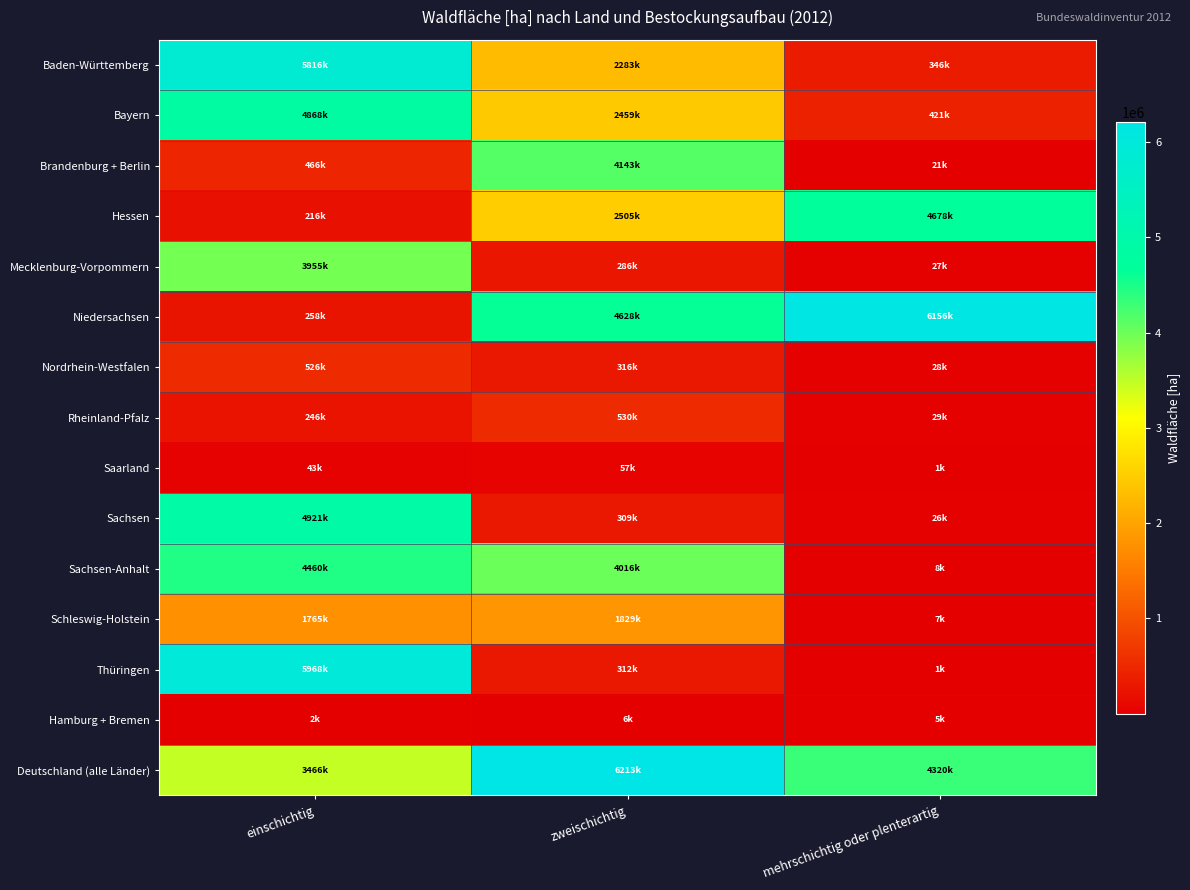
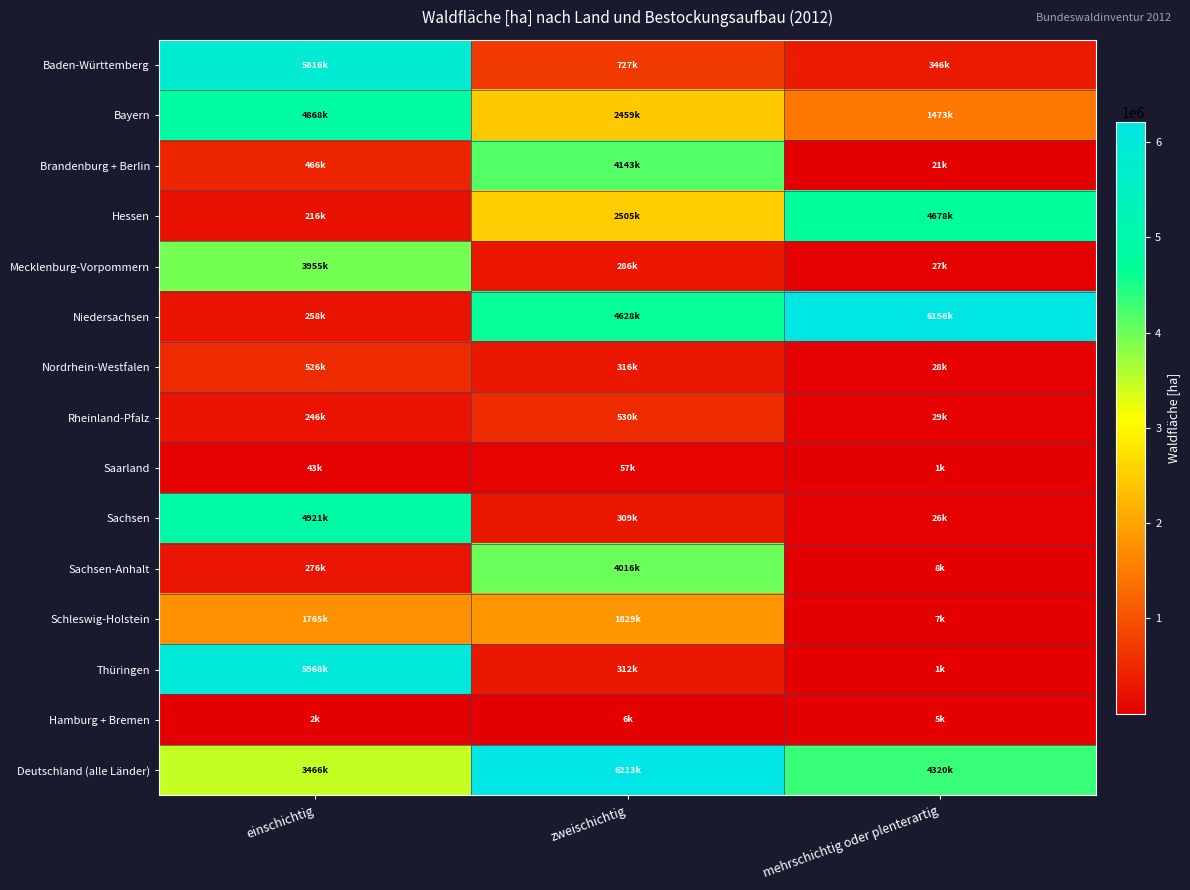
  {
    "Baden-Württemberg": {
      "einschichtig": "5816k",
-     "zweischichtig": "2283k",
+     "zweischichtig": "727k",
      "mehrschichtig oder plenterartig": "346k"
    },
    "Bayern": {
      "einschichtig": "4868k",
      "zweischichtig": "2459k",
-     "mehrschichtig oder plenterartig": "421k"
+     "mehrschichtig oder plenterartig": "1473k"
    },
    "Brandenburg + Berlin": {
      "einschichtig": "466k",
      "zweischichtig": "4143k",
      "mehrschichtig oder plenterartig": "21k"
    },
    "Hessen": {
      "einschichtig": "216k",
      "zweischichtig": "2505k",
      "mehrschichtig oder plenterartig": "4678k"
    },
    "Mecklenburg-Vorpommern": {
      "einschichtig": "3955k",
      "zweischichtig": "286k",
      "mehrschichtig oder plenterartig": "27k"
    },
    "Niedersachsen": {
      "einschichtig": "258k",
      "zweischichtig": "4628k",
      "mehrschichtig oder plenterartig": "6156k"
    },
    "Nordrhein-Westfalen": {
      "einschichtig": "526k",
      "zweischichtig": "316k",
      "mehrschichtig oder plenterartig": "28k"
    },
    "Rheinland-Pfalz": {
      "einschichtig": "246k",
      "zweischichtig": "530k",
      "mehrschichtig oder plenterartig": "29k"
    },
    "Saarland": {
      "einschichtig": "43k",
      "zweischichtig": "57k",
      "mehrschichtig oder plenterartig": "1k"
    },
    "Sachsen": {
      "einschichtig": "4921k",
      "zweischichtig": "309k",
      "mehrschichtig oder plenterartig": "26k"
    },
    "Sachsen-Anhalt": {
-     "einschichtig": "4460k",
+     "einschichtig": "276k",
      "zweischichtig": "4016k",
      "mehrschichtig oder plenterartig": "8k"
    },
    "Schleswig-Holstein": {
      "einschichtig": "1765k",
      "zweischichtig": "1829k",
      "mehrschichtig oder plenterartig": "7k"
    },
    "Thüringen": {
      "einschichtig": "5968k",
      "zweischichtig": "312k",
      "mehrschichtig oder plenterartig": "1k"
    },
    "Hamburg + Bremen": {
      "einschichtig": "2k",
      "zweischichtig": "6k",
      "mehrschichtig oder plenterartig": "5k"
    },
    "Deutschland (alle Länder)": {
      "einschichtig": "3466k",
      "zweischichtig": "6213k",
      "mehrschichtig oder plenterartig": "4320k"
    }
  }
